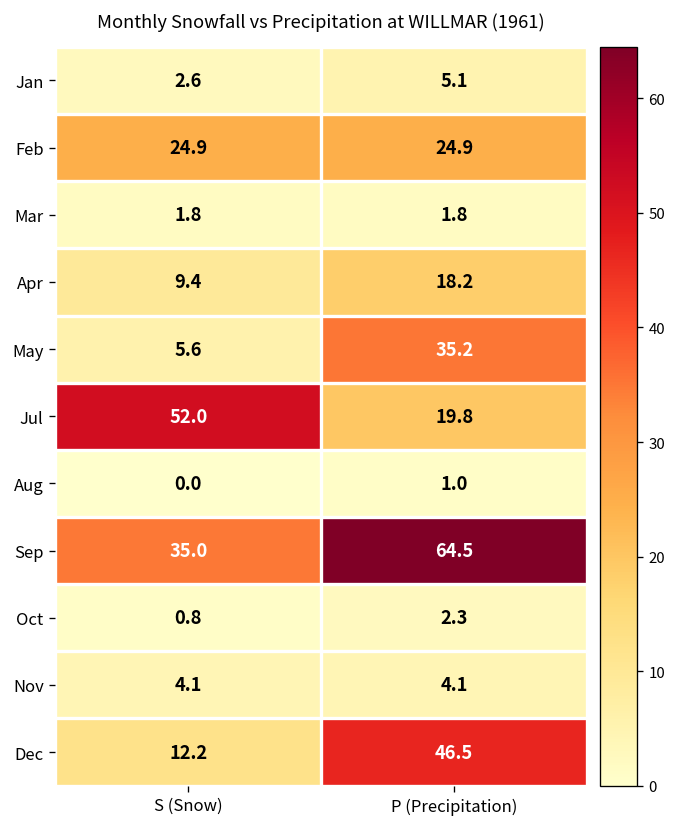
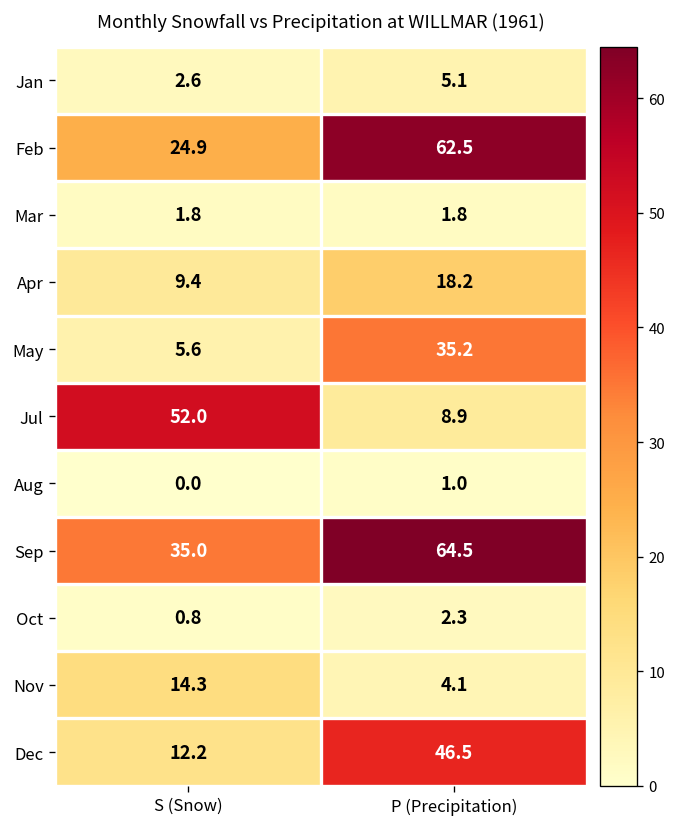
  {
    "Jan": {
      "S (Snow)": 2.6,
      "P (Precipitation)": 5.1
    },
    "Feb": {
      "S (Snow)": 24.9,
-     "P (Precipitation)": 24.9
+     "P (Precipitation)": 62.5
    },
    "Mar": {
      "S (Snow)": 1.8,
      "P (Precipitation)": 1.8
    },
    "Apr": {
      "S (Snow)": 9.4,
      "P (Precipitation)": 18.2
    },
    "May": {
      "S (Snow)": 5.6,
      "P (Precipitation)": 35.2
    },
    "Jul": {
      "S (Snow)": 52.0,
-     "P (Precipitation)": 19.8
+     "P (Precipitation)": 8.9
    },
    "Aug": {
      "S (Snow)": 0.0,
      "P (Precipitation)": 1.0
    },
    "Sep": {
      "S (Snow)": 35.0,
      "P (Precipitation)": 64.5
    },
    "Oct": {
      "S (Snow)": 0.8,
      "P (Precipitation)": 2.3
    },
    "Nov": {
-     "S (Snow)": 4.1,
+     "S (Snow)": 14.3,
      "P (Precipitation)": 4.1
    },
    "Dec": {
      "S (Snow)": 12.2,
      "P (Precipitation)": 46.5
    }
  }
